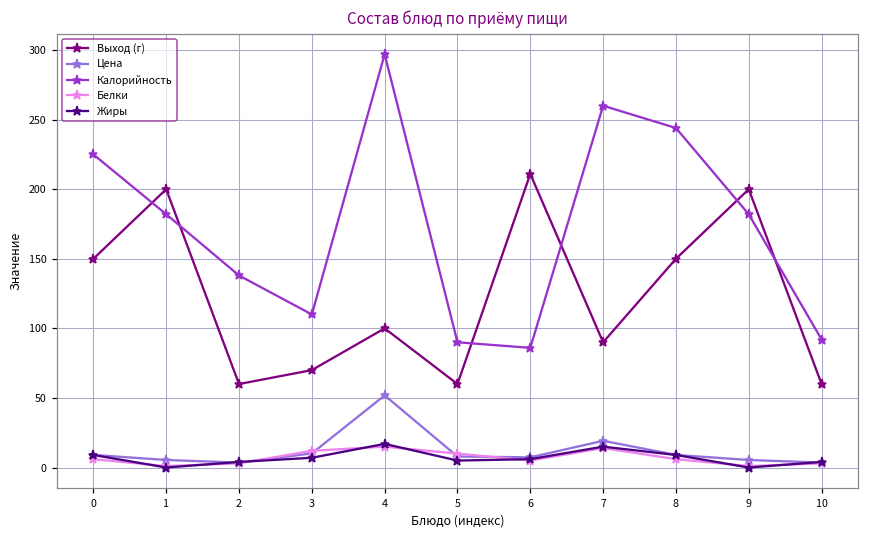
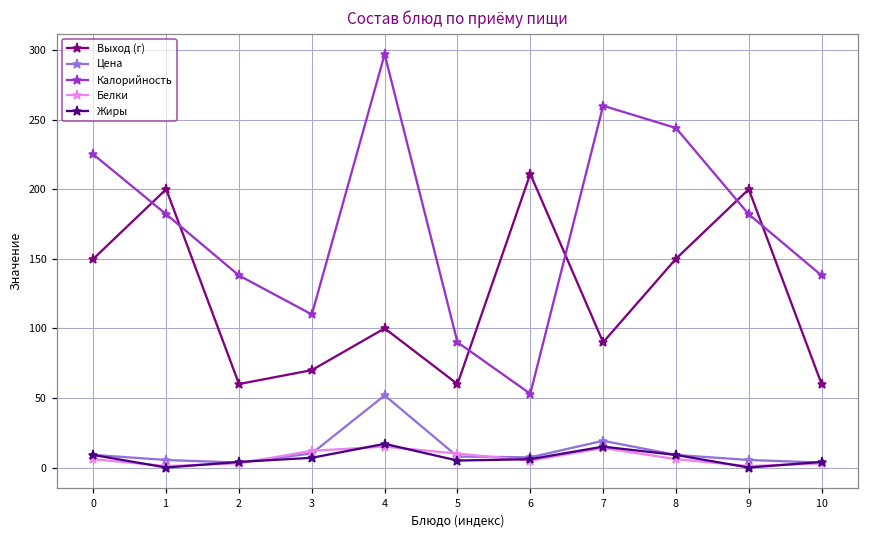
  {
    "Цена": {
      "1": 5,
      "4": 52,
      "5": 8,
      "7": 19,
      "9": 5
    },
    "Калорийность": {
      "0": 225,
      "1": 182,
      "2": 138,
      "3": 110,
      "4": 297,
      "5": 90,
-     "6": 86,
+     "6": 53,
      "7": 260,
      "8": 244,
      "9": 182,
-     "10": 92
+     "10": 138
    },
    "Белки": {
      "0": 6,
      "5": 10,
      "8": 6
    }
  }
